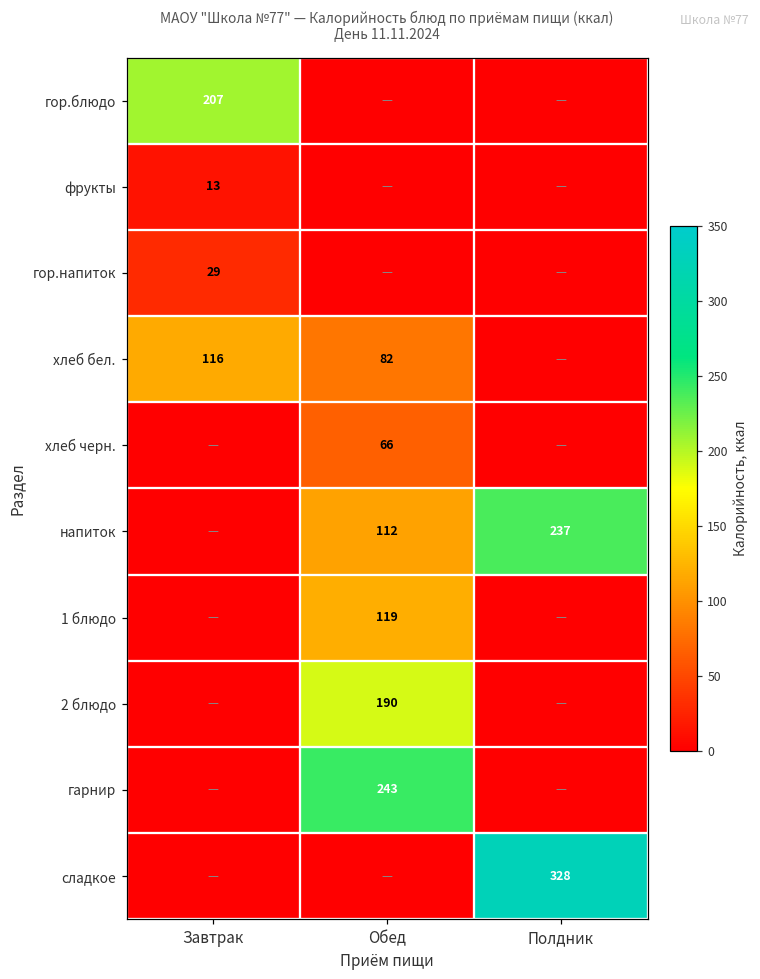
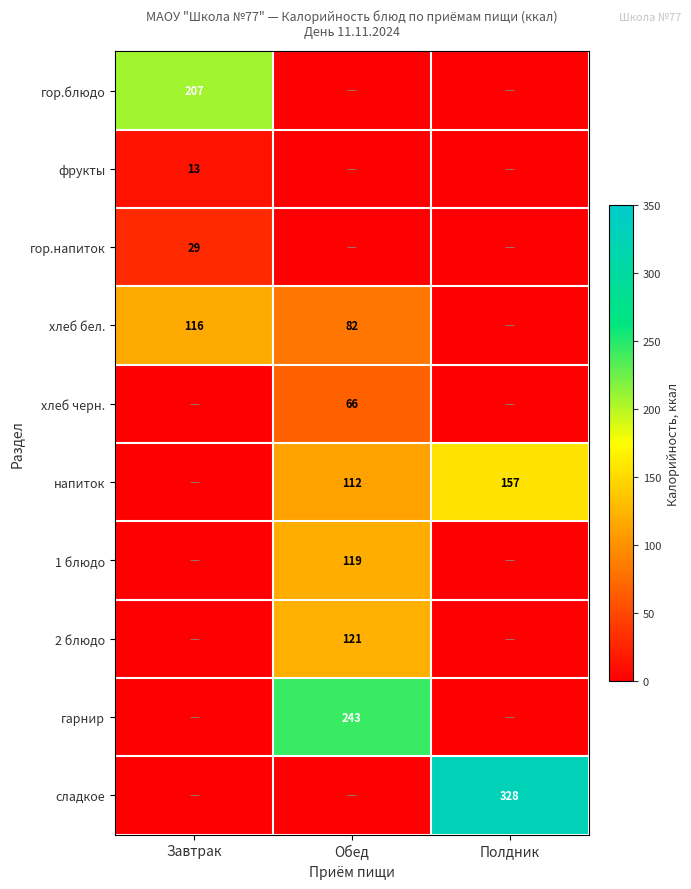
  {
    "гор.блюдо": {
      "Завтрак": 207
    },
    "фрукты": {
      "Завтрак": 13
    },
    "гор.напиток": {
      "Завтрак": 29
    },
    "хлеб бел.": {
      "Завтрак": 116,
      "Обед": 82
    },
    "хлеб черн.": {
      "Обед": 66
    },
    "напиток": {
      "Обед": 112,
-     "Полдник": 237
+     "Полдник": 157
    },
    "1 блюдо": {
      "Обед": 119
    },
    "2 блюдо": {
-     "Обед": 190
+     "Обед": 121
    },
    "гарнир": {
      "Обед": 243
    },
    "сладкое": {
      "Полдник": 328
    }
  }
